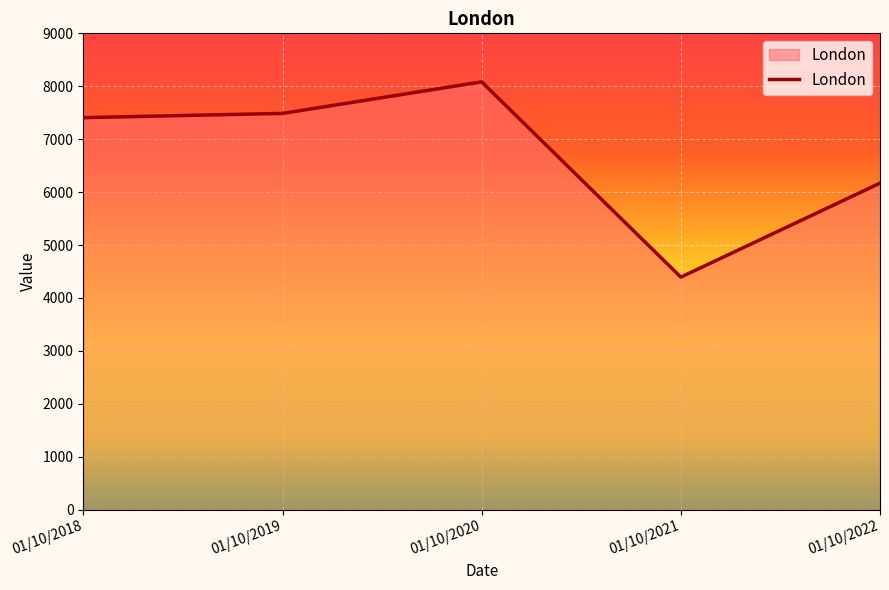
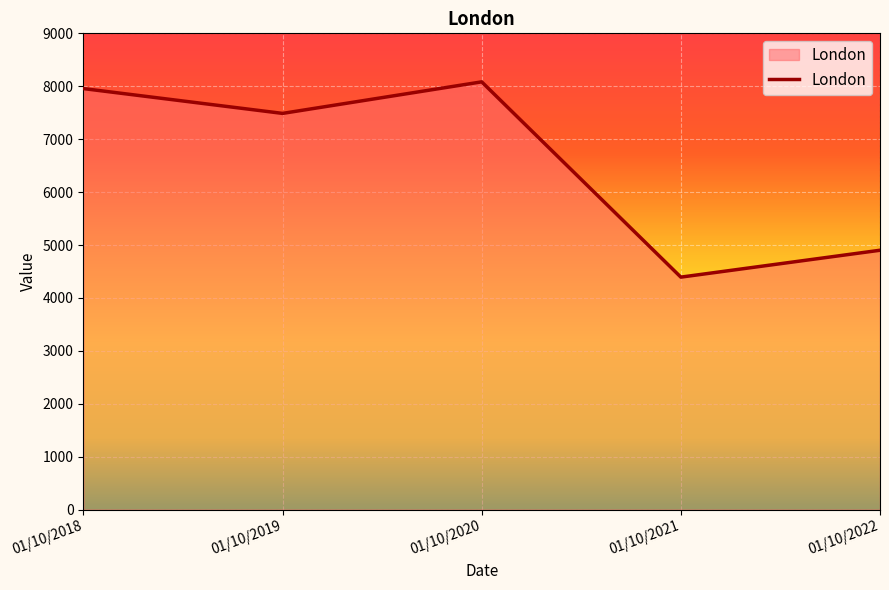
  {
-   "01/10/2018": 7400,
+   "01/10/2018": 8000,
    "01/10/2019": 7500,
    "01/10/2020": 8100,
    "01/10/2021": 4400,
-   "01/10/2022": 6200
+   "01/10/2022": 4900
  }
